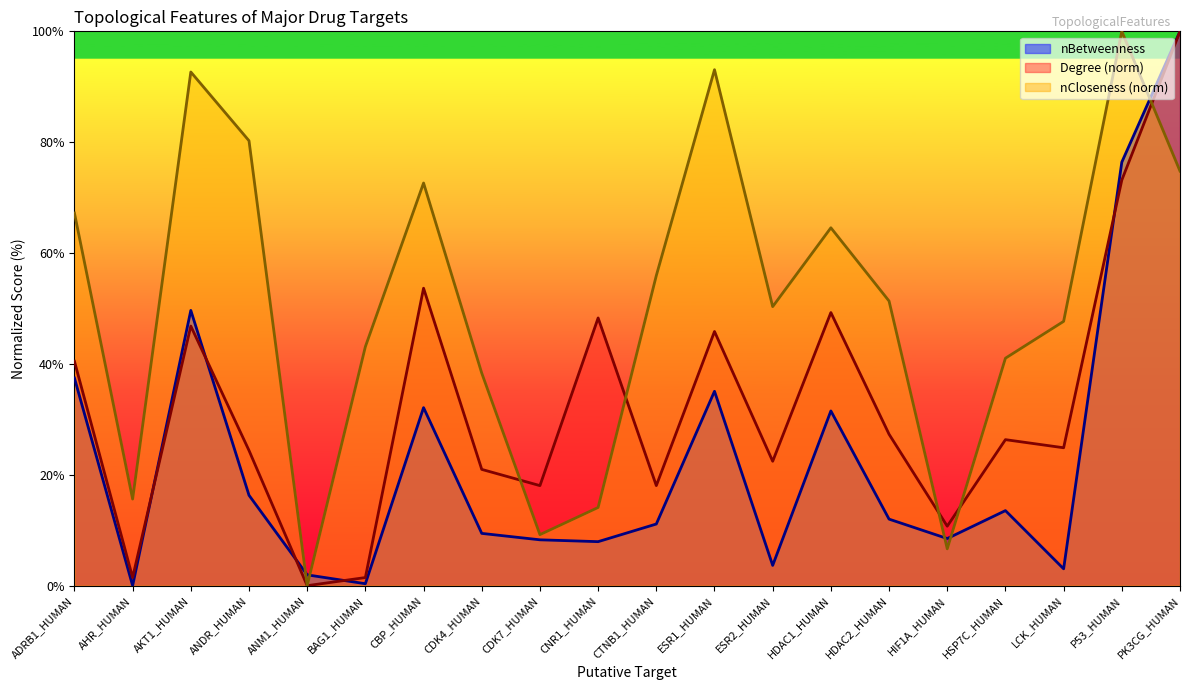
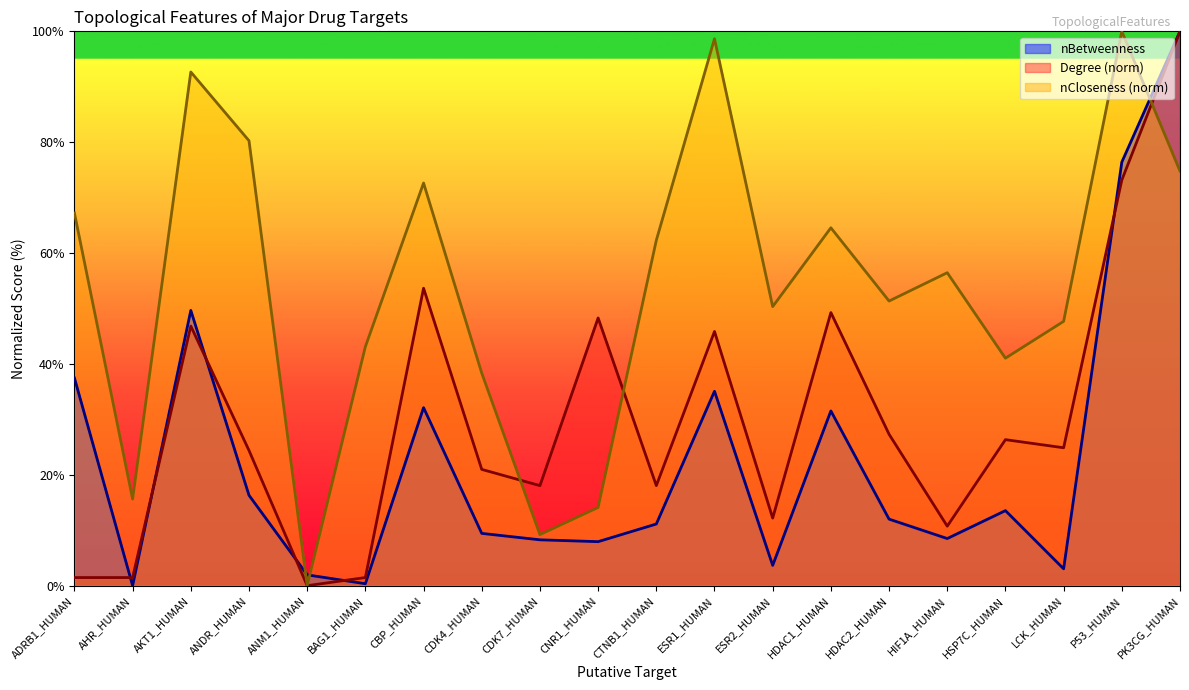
  {
    "nBetweenness": {
      "ADRB1_HUMAN": "37%",
      "AHR_HUMAN": "0%",
      "AKT1_HUMAN": "50%",
      "ANDR_HUMAN": "16%",
      "ANM1_HUMAN": "2%",
      "BAG1_HUMAN": "0%",
      "CBP_HUMAN": "32%",
      "CDK4_HUMAN": "9%",
      "CDK7_HUMAN": "8%",
      "CNR1_HUMAN": "8%",
      "CTNB1_HUMAN": "11%",
      "ESR1_HUMAN": "35%",
      "ESR2_HUMAN": "4%",
      "HDAC1_HUMAN": "32%",
      "HDAC2_HUMAN": "12%",
      "HIF1A_HUMAN": "8%",
      "HSP7C_HUMAN": "14%",
      "LCK_HUMAN": "3%",
      "P53_HUMAN": "76%"
    },
    "Degree (norm)": {
-     "ADRB1_HUMAN": "40%",
+     "ADRB1_HUMAN": "1%",
      "AHR_HUMAN": "1%",
      "AKT1_HUMAN": "47%",
      "ANDR_HUMAN": "24%",
      "BAG1_HUMAN": "1%",
      "CBP_HUMAN": "54%",
      "CDK4_HUMAN": "21%",
      "CDK7_HUMAN": "18%",
      "CNR1_HUMAN": "48%",
      "CTNB1_HUMAN": "18%",
      "ESR1_HUMAN": "46%",
-     "ESR2_HUMAN": "22%",
+     "ESR2_HUMAN": "12%",
      "HDAC1_HUMAN": "49%",
      "HDAC2_HUMAN": "27%",
      "HIF1A_HUMAN": "11%",
      "HSP7C_HUMAN": "26%",
      "LCK_HUMAN": "25%",
      "P53_HUMAN": "73%"
    },
    "nCloseness (norm)": {
      "ADRB1_HUMAN": "67%",
      "AHR_HUMAN": "16%",
      "AKT1_HUMAN": "93%",
      "ANDR_HUMAN": "80%",
      "BAG1_HUMAN": "43%",
      "CBP_HUMAN": "73%",
      "CDK4_HUMAN": "38%",
      "CDK7_HUMAN": "9%",
      "CNR1_HUMAN": "14%",
-     "CTNB1_HUMAN": "56%",
-     "ESR1_HUMAN": "93%",
+     "CTNB1_HUMAN": "62%",
+     "ESR1_HUMAN": "99%",
      "ESR2_HUMAN": "50%",
      "HDAC1_HUMAN": "65%",
      "HDAC2_HUMAN": "51%",
-     "HIF1A_HUMAN": "7%",
+     "HIF1A_HUMAN": "56%",
      "HSP7C_HUMAN": "41%",
      "LCK_HUMAN": "48%",
      "P53_HUMAN": "100%",
      "PK3CG_HUMAN": "75%"
    }
  }
